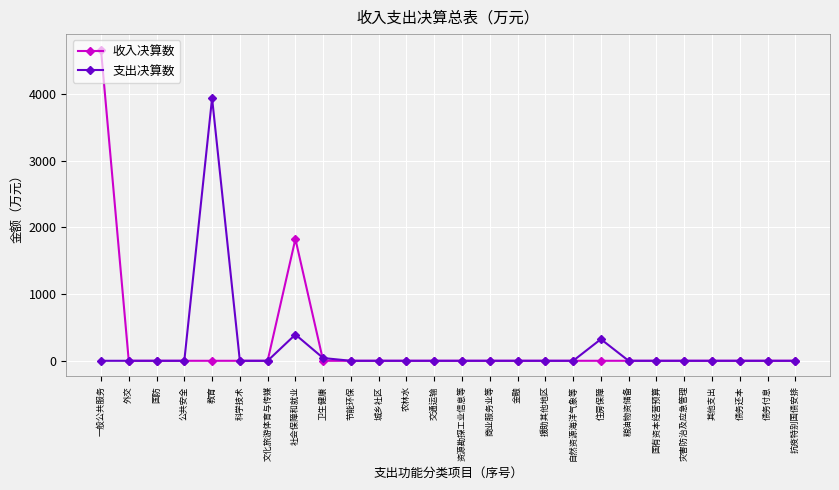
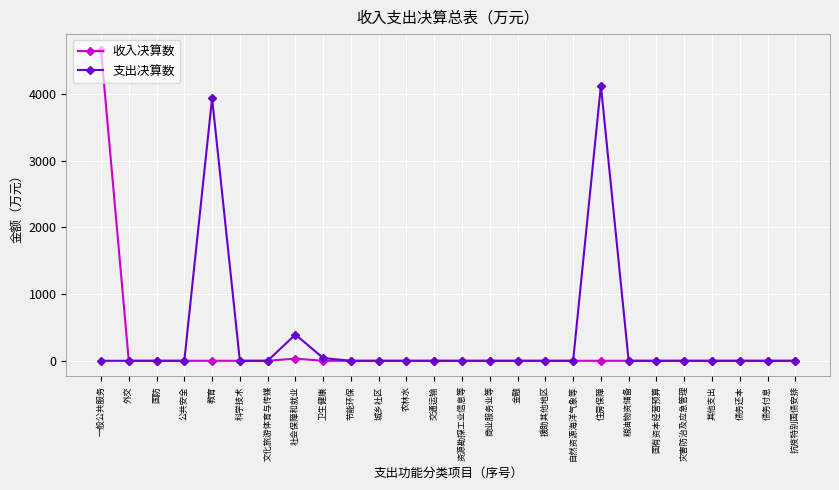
  {
    "收入决算数": {
      "教育": 0,
-     "社会保障和就业": 1800,
+     "社会保障和就业": 0,
      "卫生健康": 0,
      "住房保障": 0
    },
    "支出决算数": {
      "一般公共服务": 0,
      "教育": 3900,
      "社会保障和就业": 400,
      "卫生健康": 0,
-     "住房保障": 300
+     "住房保障": 4100
    }
  }
